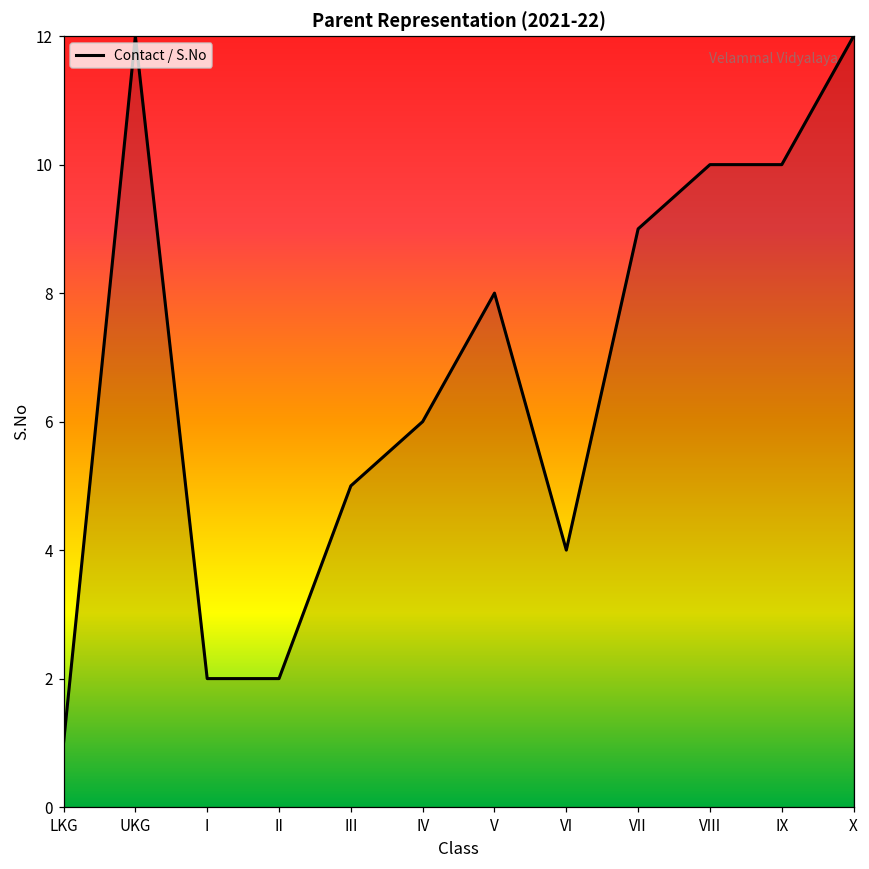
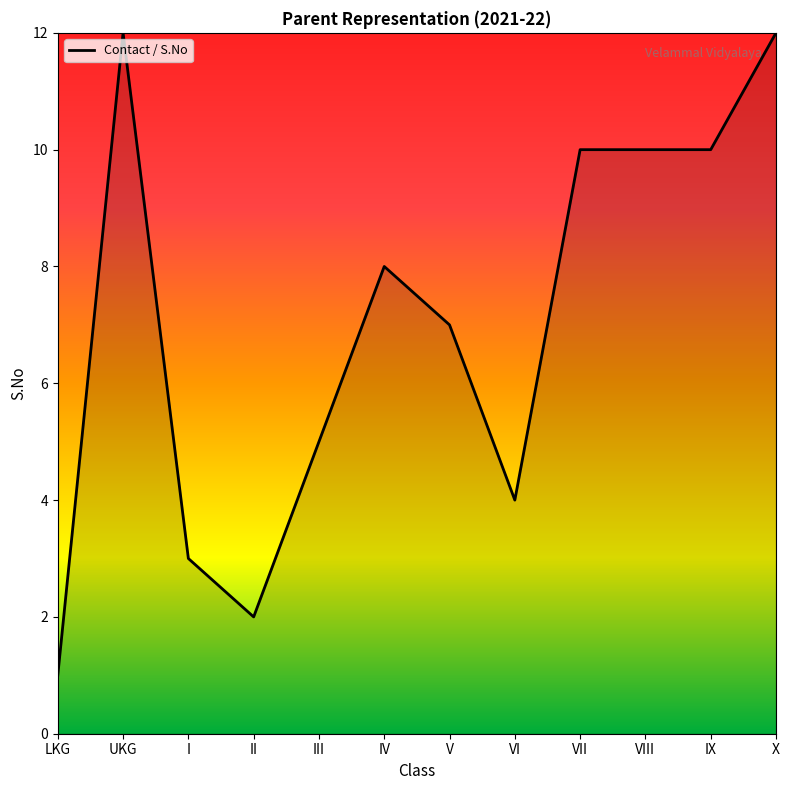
  {
    "LKG": 1,
    "UKG": 12,
-   "I": 2,
+   "I": 3,
    "II": 2,
    "III": 5,
-   "IV": 6,
-   "V": 8,
+   "IV": 8,
+   "V": 7,
    "VI": 4,
-   "VII": 9,
+   "VII": 10,
    "VIII": 10,
    "IX": 10,
    "X": 12
  }
